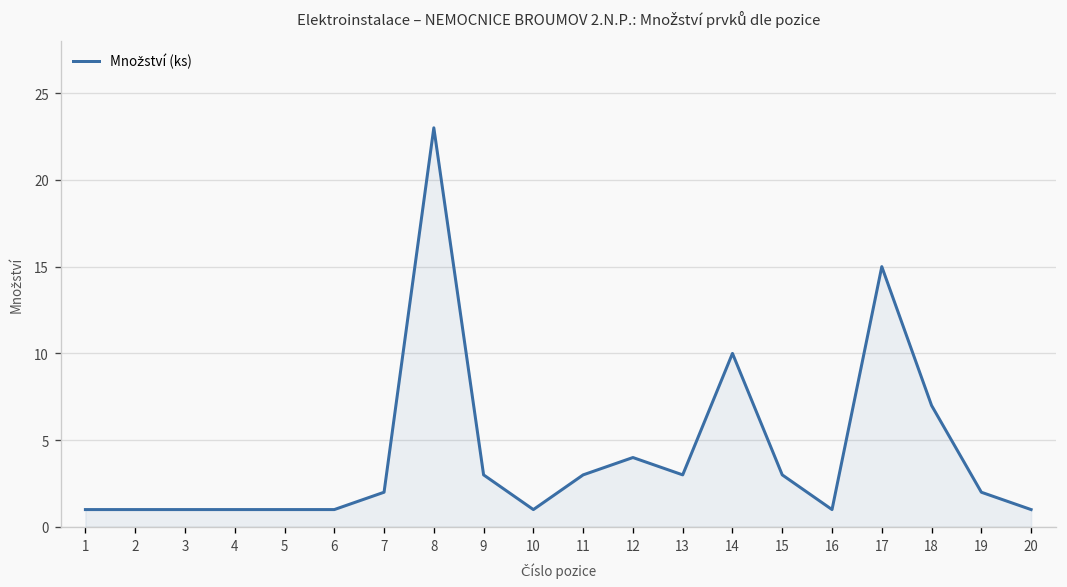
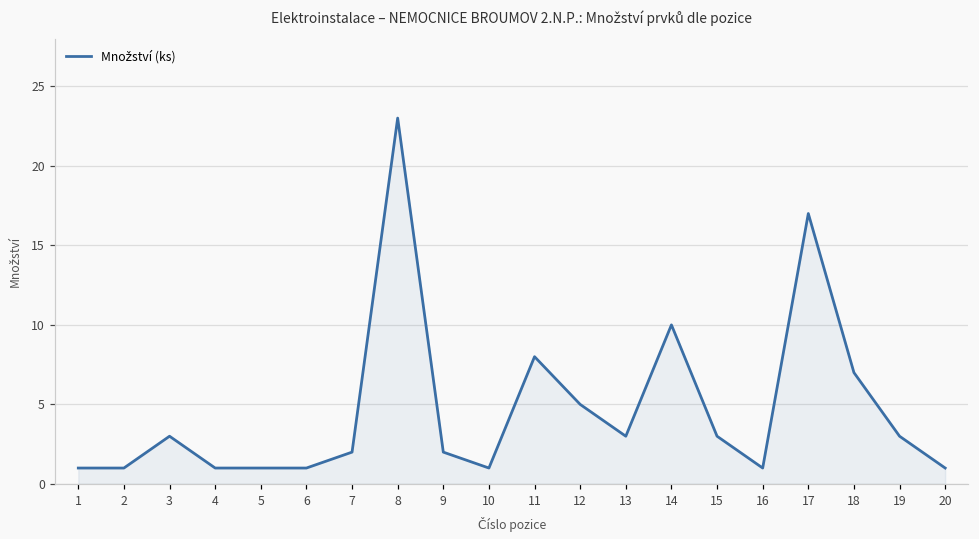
  {
    "1": 1,
    "2": 1,
-   "3": 1,
+   "3": 3,
    "4": 1,
    "5": 1,
    "6": 1,
    "7": 2,
    "8": 23,
-   "9": 3,
+   "9": 2,
    "10": 1,
-   "11": 3,
-   "12": 4,
+   "11": 8,
+   "12": 5,
    "13": 3,
    "14": 10,
    "15": 3,
    "16": 1,
-   "17": 15,
+   "17": 17,
    "18": 7,
-   "19": 2,
+   "19": 3,
    "20": 1
  }
